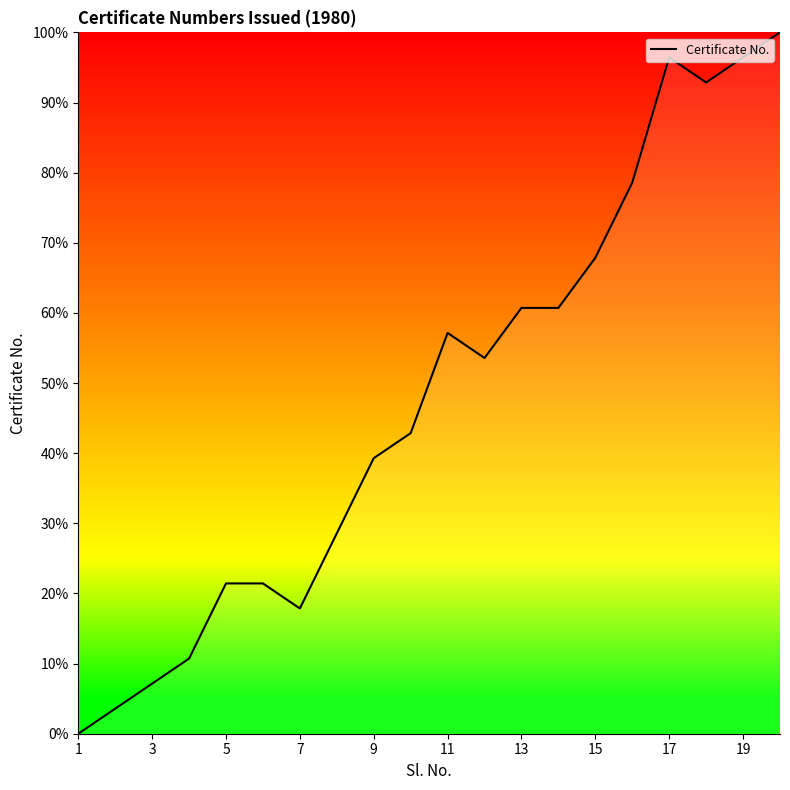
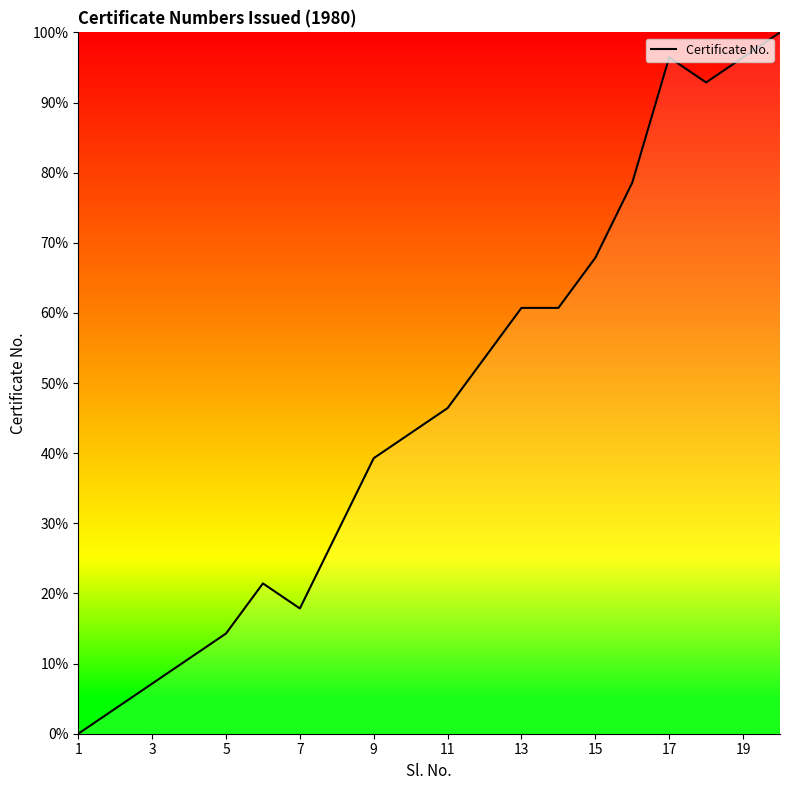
  {
    "1": "0%",
    "3": "7%",
-   "5": "21%",
+   "5": "14%",
    "7": "18%",
    "9": "39%",
-   "11": "57%",
+   "11": "46%",
    "13": "61%",
    "15": "68%"
  }
